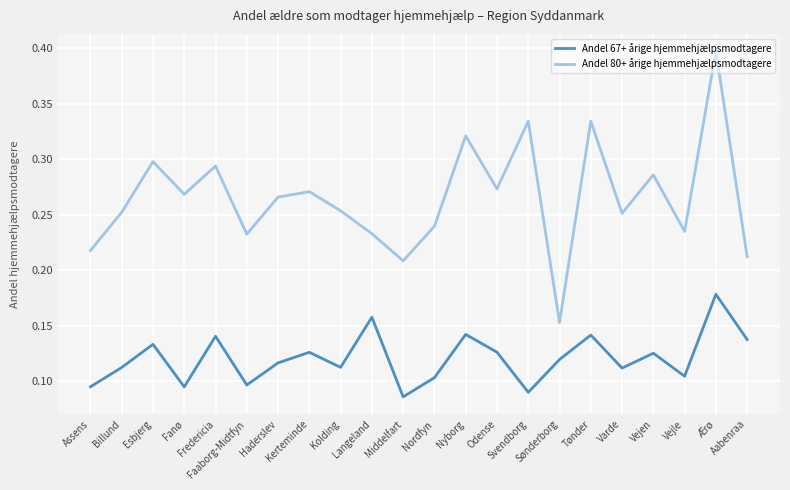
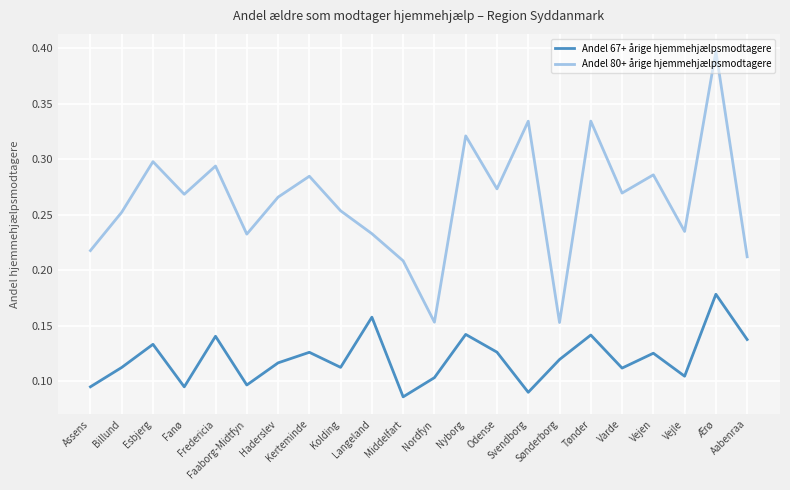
  {
    "Andel 67+ årige hjemmehjælpsmodtagere": {
      "Assens": 0.095,
      "Billund": 0.112,
      "Esbjerg": 0.133,
      "Fanø": 0.095,
      "Fredericia": 0.140,
      "Faaborg-Midtfyn": 0.097,
      "Haderslev": 0.116,
      "Kerteminde": 0.126,
      "Kolding": 0.112,
      "Langeland": 0.158,
      "Middelfart": 0.086,
      "Nordfyn": 0.103,
      "Nyborg": 0.142,
      "Odense": 0.126,
      "Svendborg": 0.090,
      "Sønderborg": 0.119,
      "Tønder": 0.142,
      "Varde": 0.112,
      "Vejen": 0.125,
      "Vejle": 0.104,
      "Ærø": 0.178,
      "Aabenraa": 0.137
    },
    "Andel 80+ årige hjemmehjælpsmodtagere": {
      "Assens": 0.218,
      "Billund": 0.252,
      "Esbjerg": 0.298,
      "Fanø": 0.268,
      "Fredericia": 0.294,
      "Faaborg-Midtfyn": 0.232,
      "Haderslev": 0.266,
-     "Kerteminde": 0.271,
+     "Kerteminde": 0.285,
      "Kolding": 0.253,
      "Langeland": 0.233,
      "Middelfart": 0.208,
-     "Nordfyn": 0.239,
+     "Nordfyn": 0.153,
      "Nyborg": 0.321,
      "Odense": 0.273,
      "Svendborg": 0.334,
      "Sønderborg": 0.153,
      "Tønder": 0.334,
-     "Varde": 0.251,
+     "Varde": 0.269,
      "Vejen": 0.286,
      "Vejle": 0.235,
      "Aabenraa": 0.212
    }
  }
